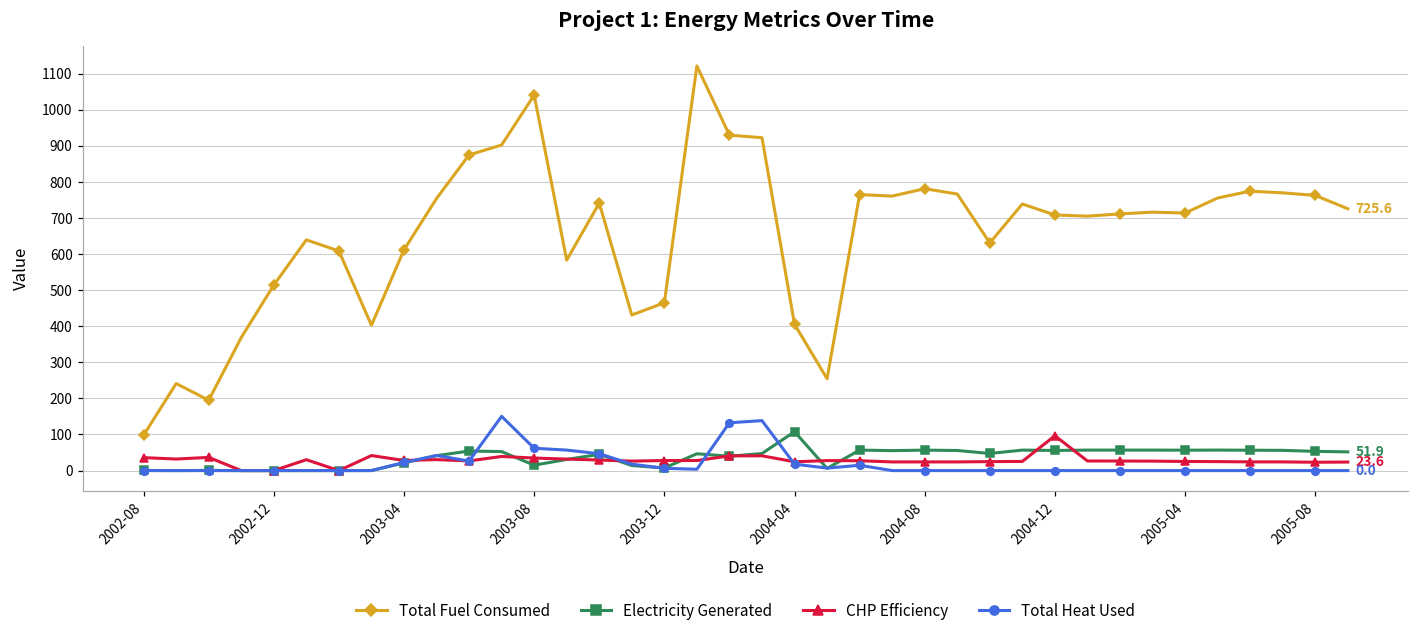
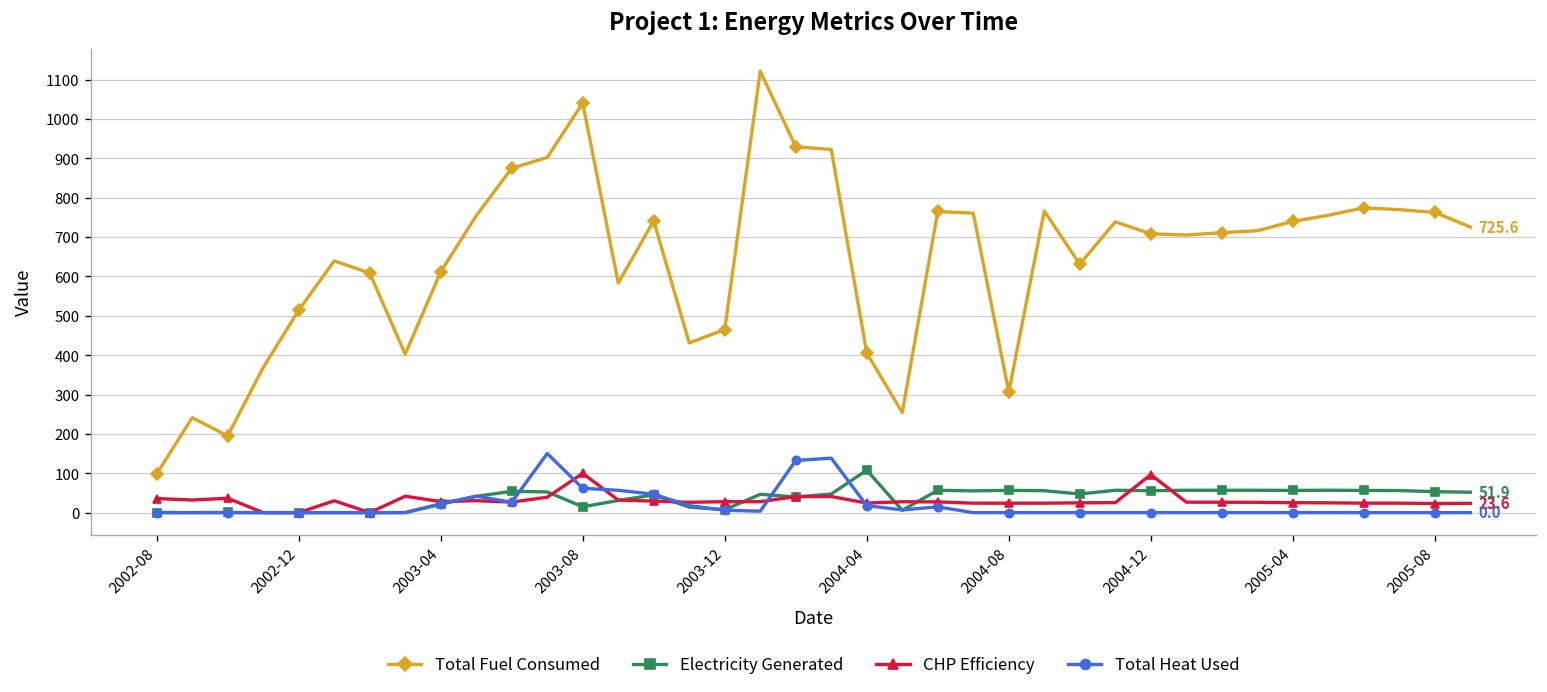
  {
    "Total Fuel Consumed": {
      "2002-08": 100,
      "2002-12": 510,
      "2003-04": 610,
      "2003-08": 1040,
      "2003-12": 470,
      "2004-04": 410,
-     "2004-08": 780,
+     "2004-08": 310,
      "2004-12": 710,
-     "2005-04": 710,
+     "2005-04": 740,
      "2005-08": 760
    },
    "Electricity Generated": {
      "2003-08": 10,
      "2004-04": 110,
      "2004-08": 60,
      "2004-12": 60,
      "2005-04": 60,
      "2005-08": 50
    },
    "CHP Efficiency": {
      "2002-08": 40,
-     "2003-08": 30,
+     "2003-08": 100,
      "2003-12": 30,
      "2004-08": 20,
      "2004-12": 100,
      "2005-04": 30,
      "2005-08": 20
    },
    "Total Heat Used": {
      "2003-08": 60,
      "2004-08": 0,
      "2004-12": 0,
      "2005-04": 0,
      "2005-08": 0
    }
  }
